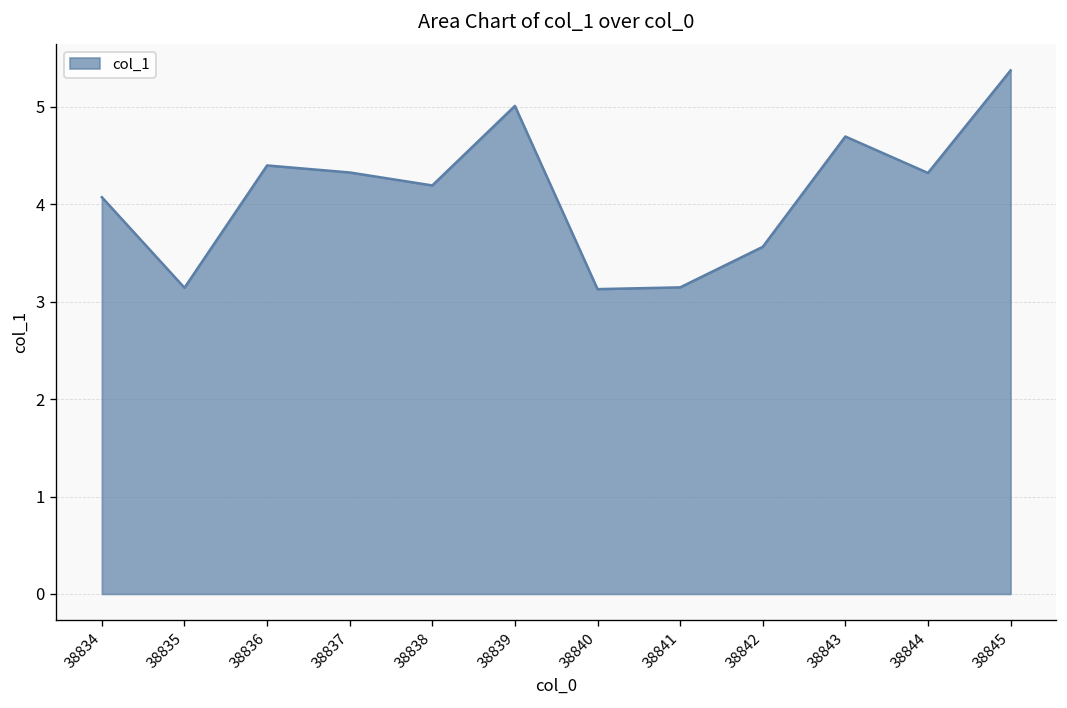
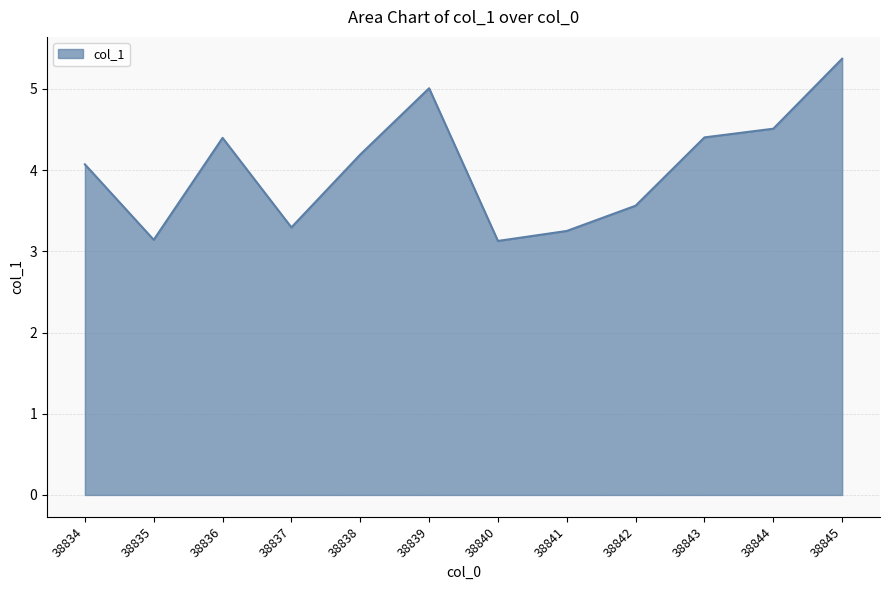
  {
    "38834": 4.1,
    "38835": 3.1,
    "38836": 4.4,
-   "38837": 4.3,
+   "38837": 3.3,
    "38838": 4.2,
    "38839": 5.0,
    "38840": 3.1,
-   "38841": 3.1,
+   "38841": 3.3,
    "38842": 3.6,
-   "38843": 4.7,
-   "38844": 4.3,
+   "38843": 4.4,
+   "38844": 4.5,
    "38845": 5.4
  }
